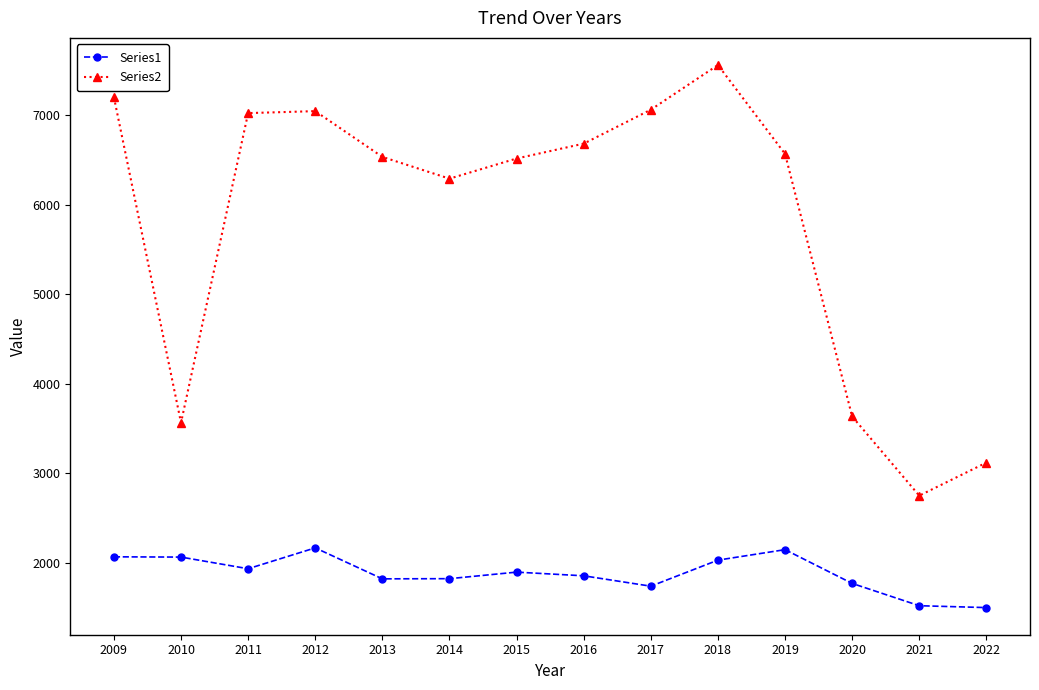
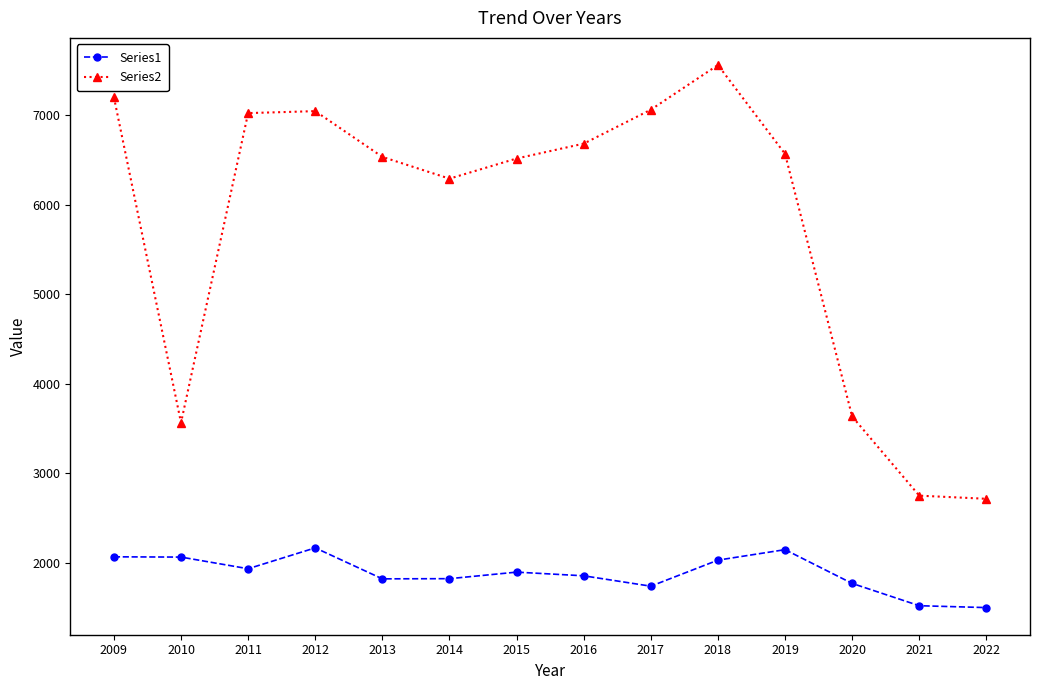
  {
    "Series1": {
      "2009": 2100,
      "2010": 2100,
      "2011": 1900,
      "2012": 2200,
      "2013": 1800,
      "2014": 1800,
      "2015": 1900,
      "2016": 1900,
      "2017": 1700,
      "2018": 2000,
      "2019": 2100,
      "2020": 1800,
      "2021": 1500,
      "2022": 1500
    },
    "Series2": {
      "2009": 7200,
      "2010": 3600,
      "2011": 7000,
      "2012": 7000,
      "2013": 6500,
      "2014": 6300,
      "2015": 6500,
      "2016": 6700,
      "2017": 7100,
      "2018": 7600,
      "2019": 6600,
      "2020": 3600,
      "2021": 2800,
-     "2022": 3100
+     "2022": 2700
    }
  }
